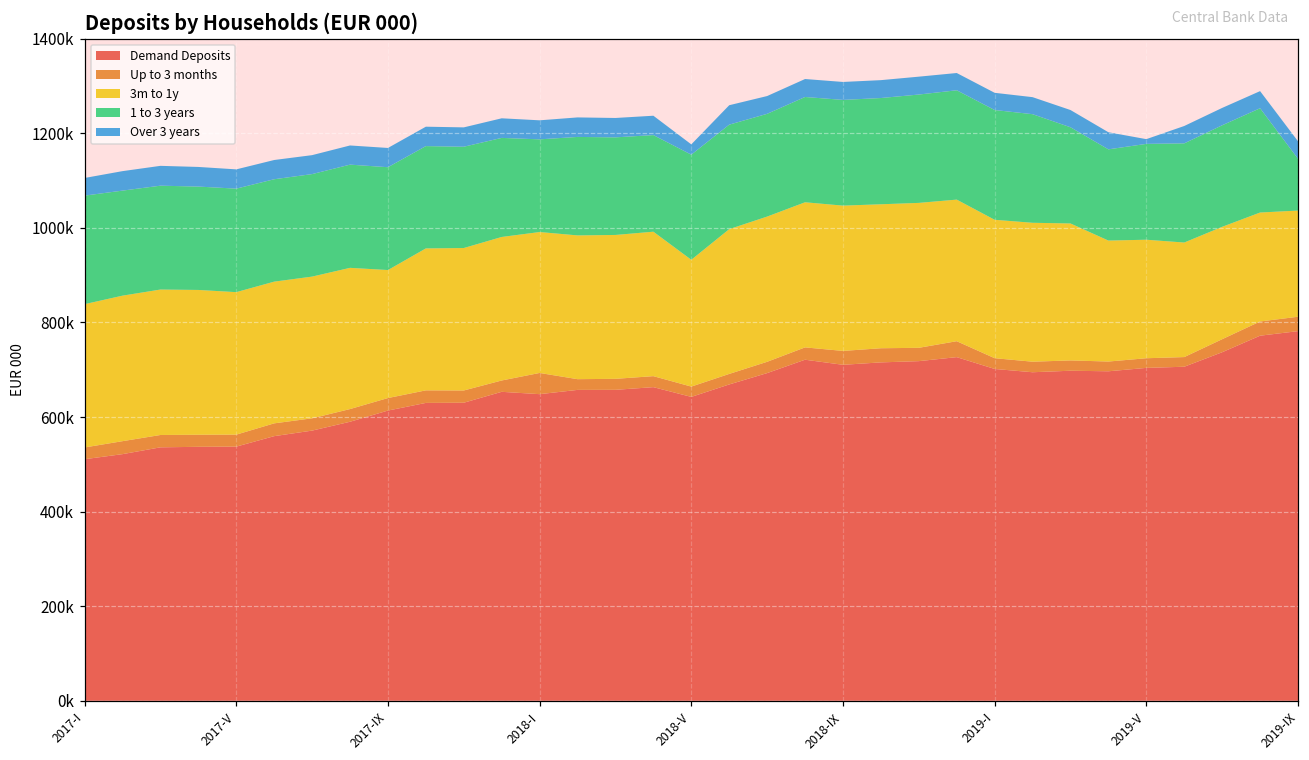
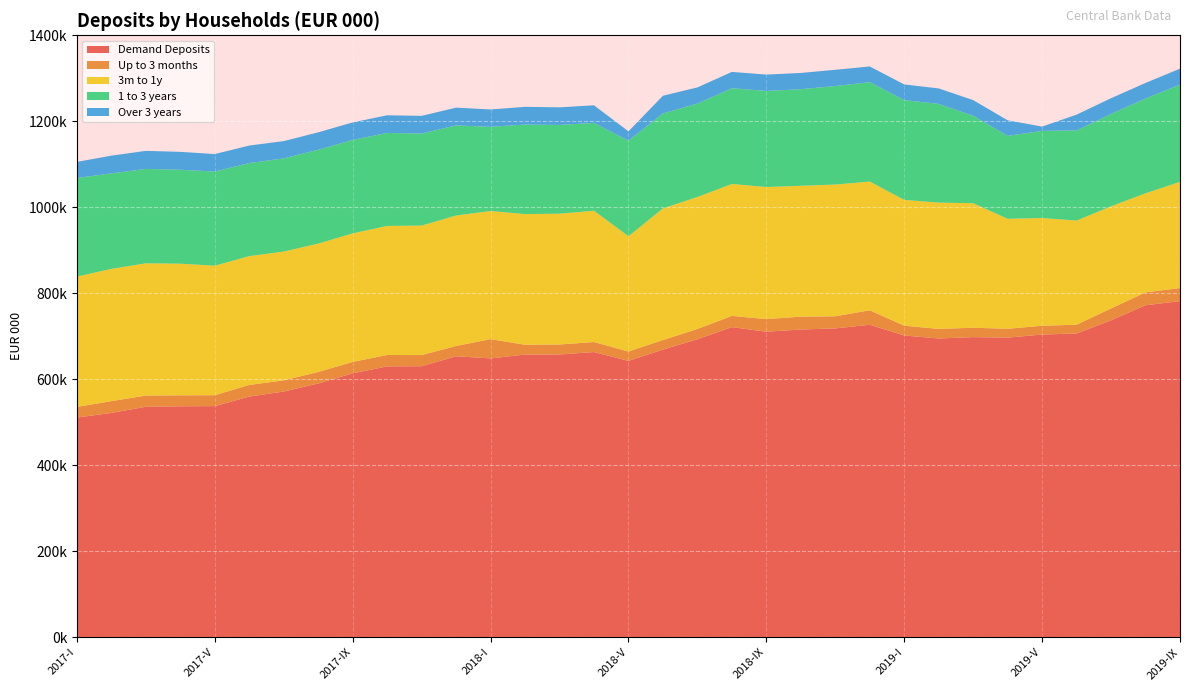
  {
    "3m to 1y": {
      "2017-I": 300000,
      "2017-V": 300000,
-     "2017-IX": 270000,
+     "2017-IX": 300000,
      "2018-I": 300000,
      "2018-V": 270000,
      "2018-IX": 310000,
      "2019-I": 290000,
      "2019-V": 250000,
-     "2019-IX": 220000
+     "2019-IX": 250000
    },
    "1 to 3 years": {
      "2017-I": 230000,
      "2017-V": 220000,
      "2017-IX": 220000,
      "2018-I": 200000,
      "2018-V": 220000,
      "2018-IX": 220000,
      "2019-I": 230000,
      "2019-V": 200000,
-     "2019-IX": 110000
+     "2019-IX": 230000
    },
    "Over 3 years": {
      "2017-I": 40000,
      "2017-V": 40000,
      "2017-IX": 40000,
      "2018-I": 40000,
      "2018-V": 20000,
      "2018-IX": 40000,
      "2019-I": 40000,
      "2019-V": 10000,
      "2019-IX": 40000
    }
  }
